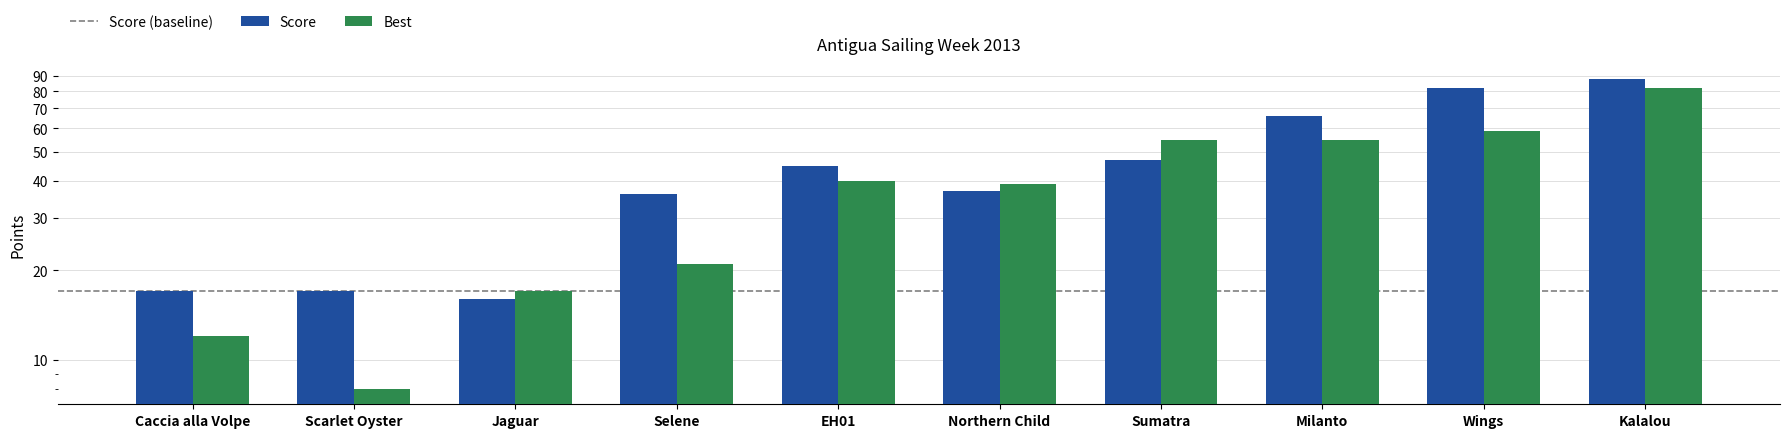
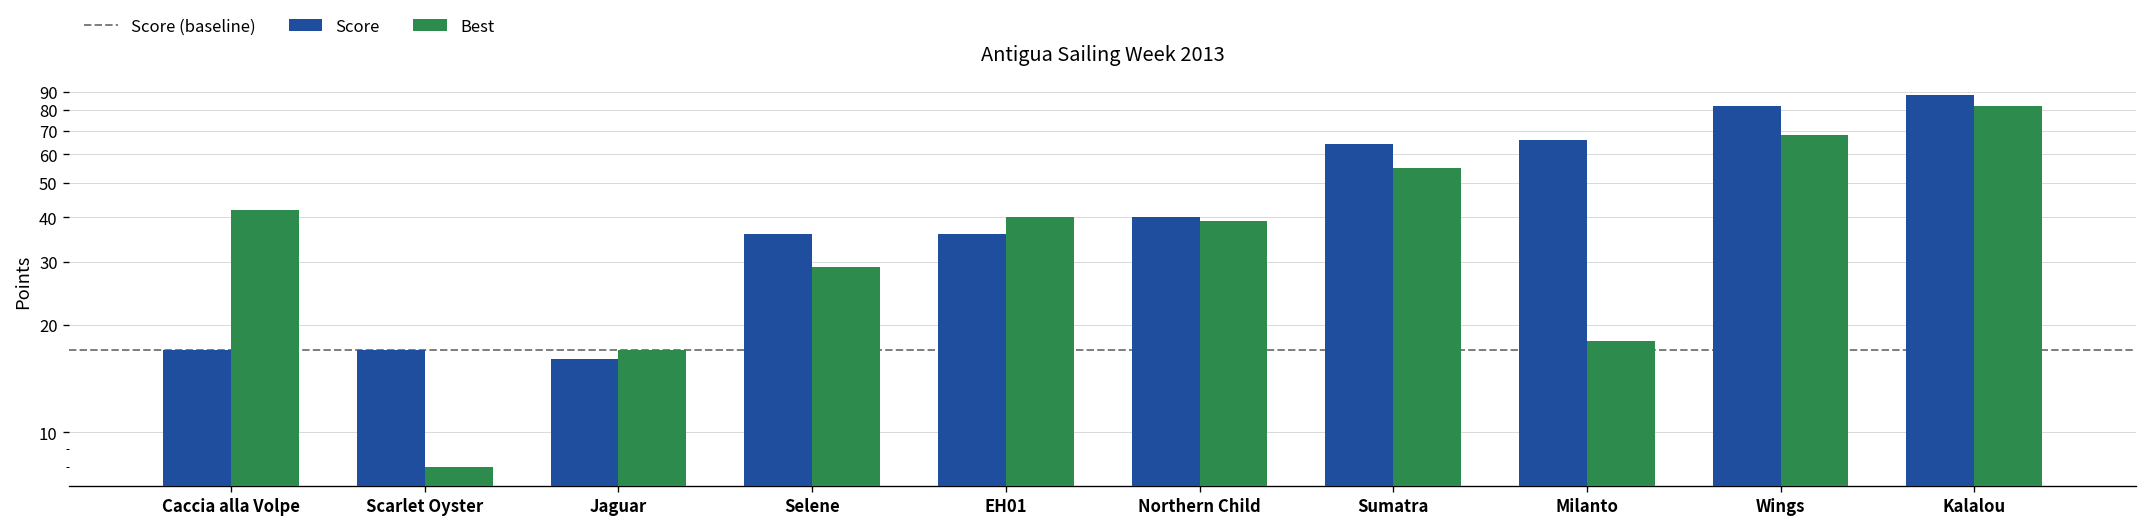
  {
    "Score": {
      "Caccia alla Volpe": 17,
      "Scarlet Oyster": 17,
      "Jaguar": 16,
      "Selene": 36,
-     "EH01": 45,
-     "Northern Child": 37,
-     "Sumatra": 47,
+     "EH01": 36,
+     "Northern Child": 40,
+     "Sumatra": 64,
      "Milanto": 66,
      "Wings": 82,
      "Kalalou": 88
    },
    "Best": {
-     "Caccia alla Volpe": 12,
+     "Caccia alla Volpe": 42,
      "Scarlet Oyster": 8,
      "Jaguar": 17,
-     "Selene": 21,
+     "Selene": 29,
      "EH01": 40,
      "Northern Child": 39,
      "Sumatra": 55,
-     "Milanto": 55,
-     "Wings": 59,
+     "Milanto": 18,
+     "Wings": 68,
      "Kalalou": 82
    }
  }
